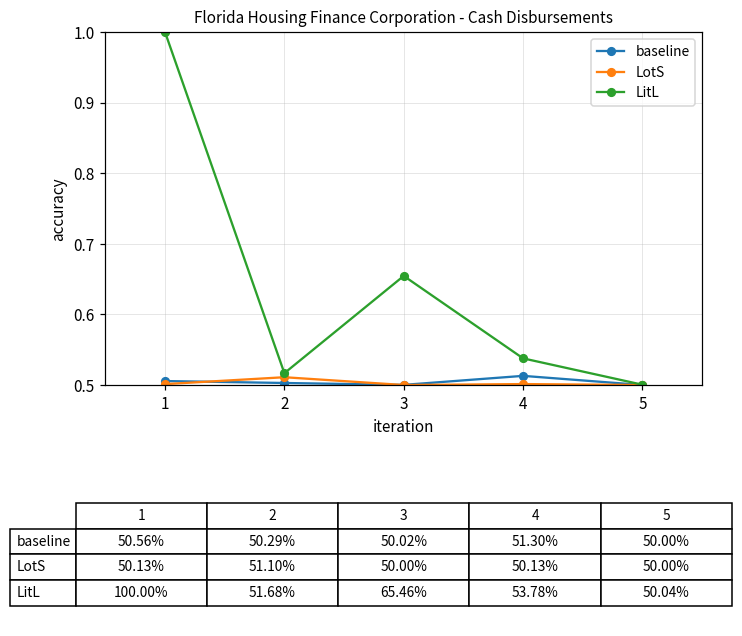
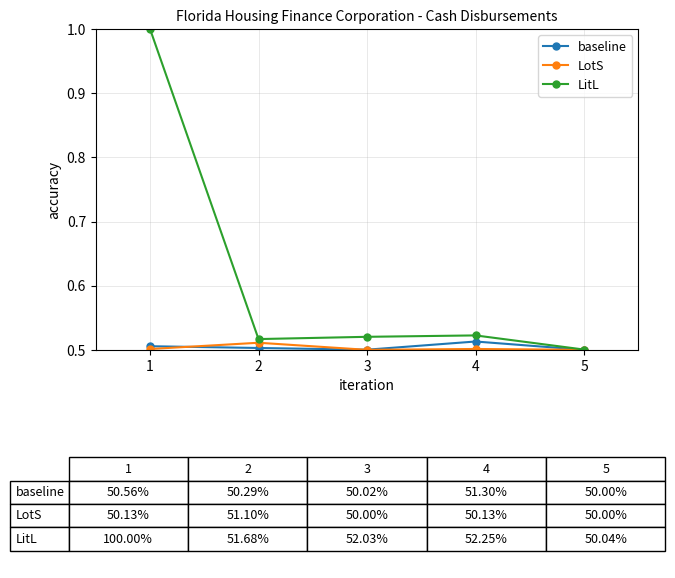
  {
    "baseline": {
      "1": "0.51",
      "2": "0.50",
      "4": "0.51"
    },
    "LotS": {
      "1": "0.50",
      "2": "0.51",
      "4": "0.50"
    },
    "LitL": {
-     "3": "65.46%",
-     "4": "53.78%"
+     "3": "52.03%",
+     "4": "52.25%"
    }
  }
